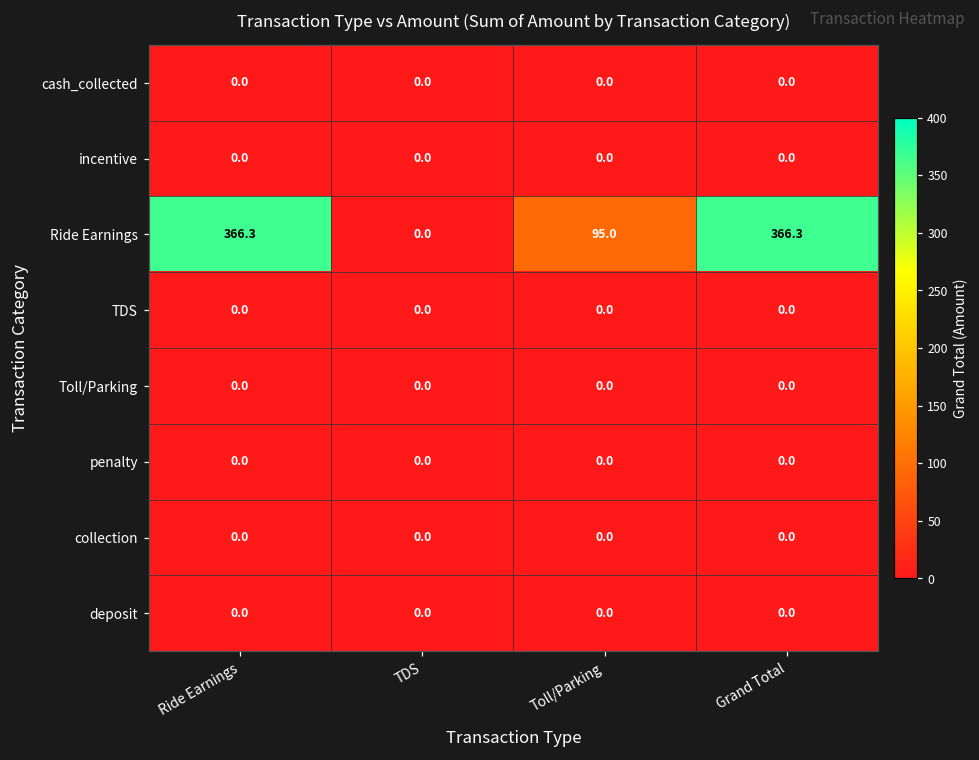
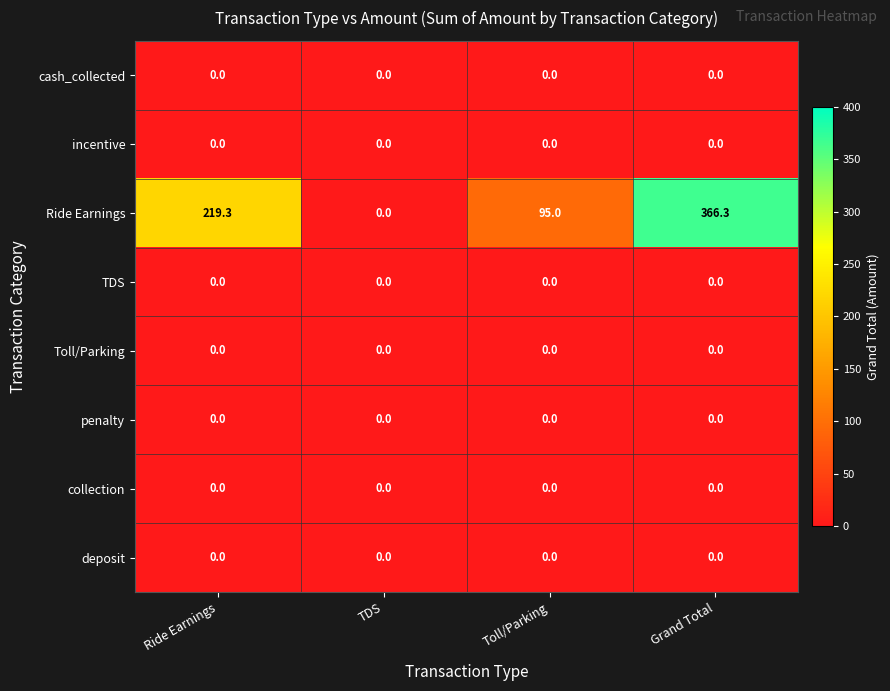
  {
    "cash_collected": {
      "Ride Earnings": 0.0,
      "TDS": 0.0,
      "Toll/Parking": 0.0,
      "Grand Total": 0.0
    },
    "incentive": {
      "Ride Earnings": 0.0,
      "TDS": 0.0,
      "Toll/Parking": 0.0,
      "Grand Total": 0.0
    },
    "Ride Earnings": {
-     "Ride Earnings": 366.3,
+     "Ride Earnings": 219.3,
      "TDS": 0.0,
      "Toll/Parking": 95.0,
      "Grand Total": 366.3
    },
    "TDS": {
      "Ride Earnings": 0.0,
      "TDS": 0.0,
      "Toll/Parking": 0.0,
      "Grand Total": 0.0
    },
    "Toll/Parking": {
      "Ride Earnings": 0.0,
      "TDS": 0.0,
      "Toll/Parking": 0.0,
      "Grand Total": 0.0
    },
    "penalty": {
      "Ride Earnings": 0.0,
      "TDS": 0.0,
      "Toll/Parking": 0.0,
      "Grand Total": 0.0
    },
    "collection": {
      "Ride Earnings": 0.0,
      "TDS": 0.0,
      "Toll/Parking": 0.0,
      "Grand Total": 0.0
    },
    "deposit": {
      "Ride Earnings": 0.0,
      "TDS": 0.0,
      "Toll/Parking": 0.0,
      "Grand Total": 0.0
    }
  }
